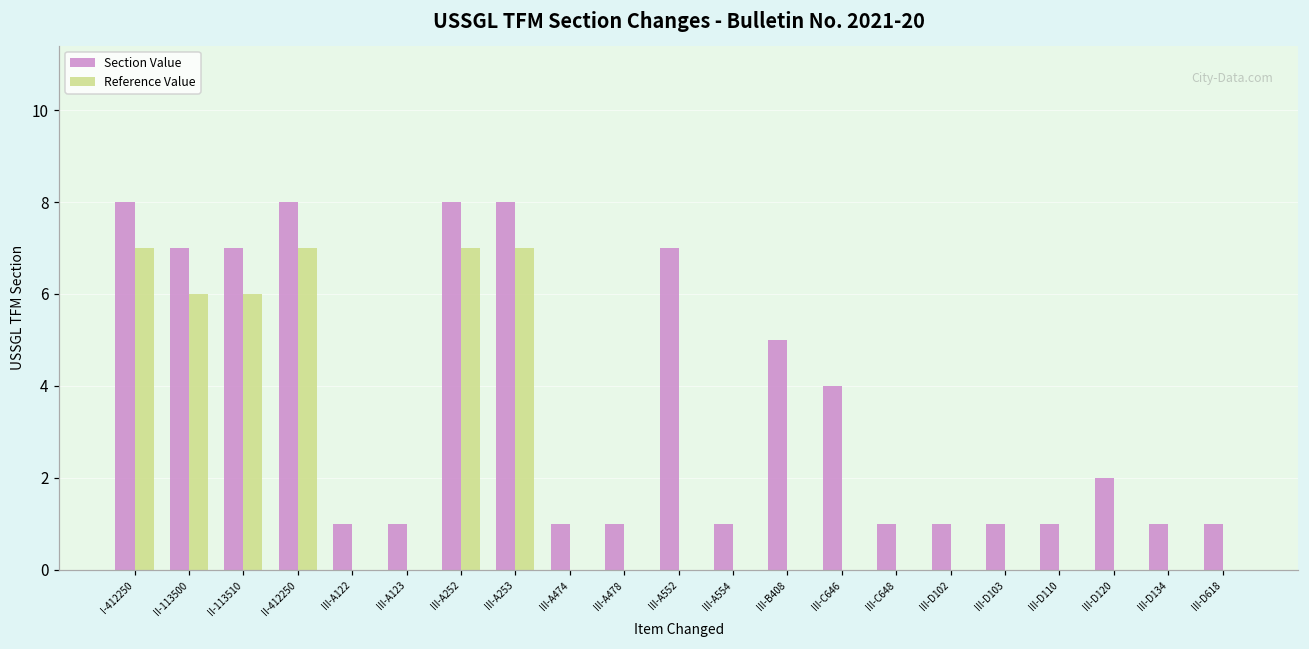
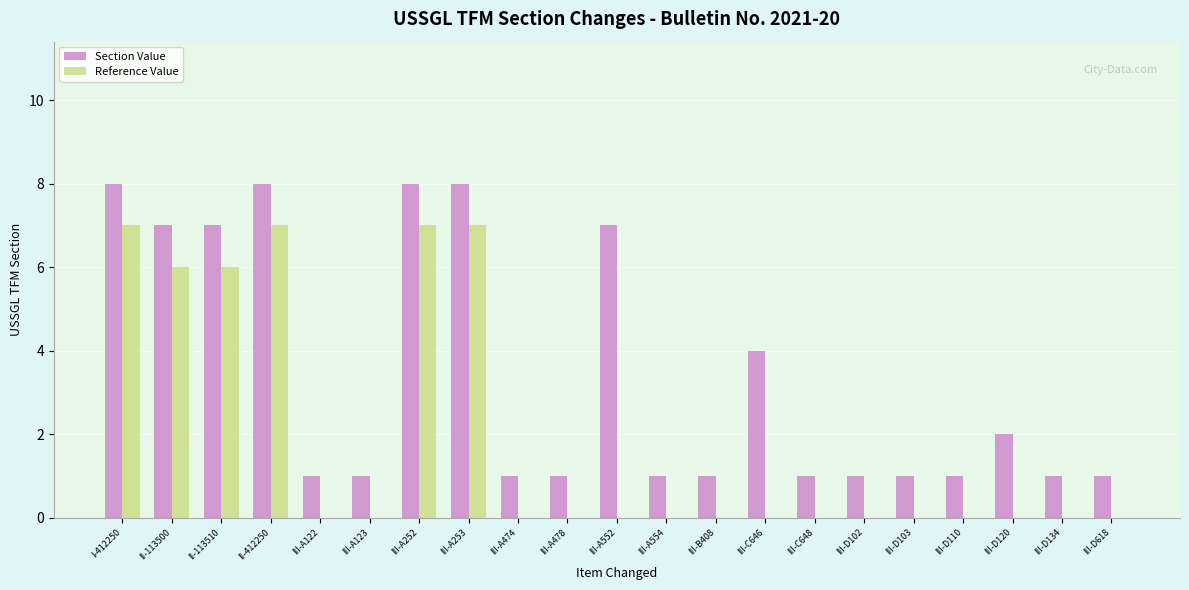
  {
    "Section Value": {
      "I-412250": 8,
      "II-113500": 7,
      "II-113510": 7,
      "II-412250": 8,
      "III-A122": 1,
      "III-A123": 1,
      "III-A252": 8,
      "III-A253": 8,
      "III-A474": 1,
      "III-A478": 1,
      "III-A552": 7,
      "III-A554": 1,
-     "III-B408": 5,
+     "III-B408": 1,
      "III-C646": 4,
      "III-C648": 1,
      "III-D102": 1,
      "III-D103": 1,
      "III-D110": 1,
      "III-D120": 2,
      "III-D134": 1,
      "III-D618": 1
    },
    "Reference Value": {
      "I-412250": 7,
      "II-113500": 6,
      "II-113510": 6,
      "II-412250": 7,
      "III-A122": 0,
      "III-A123": 0,
      "III-A252": 7,
      "III-A253": 7,
      "III-A474": 0,
      "III-A478": 0,
      "III-A552": 0,
      "III-A554": 0,
      "III-B408": 0,
      "III-C646": 0,
      "III-C648": 0,
      "III-D102": 0,
      "III-D103": 0,
      "III-D110": 0,
      "III-D120": 0,
      "III-D134": 0,
      "III-D618": 0
    }
  }
